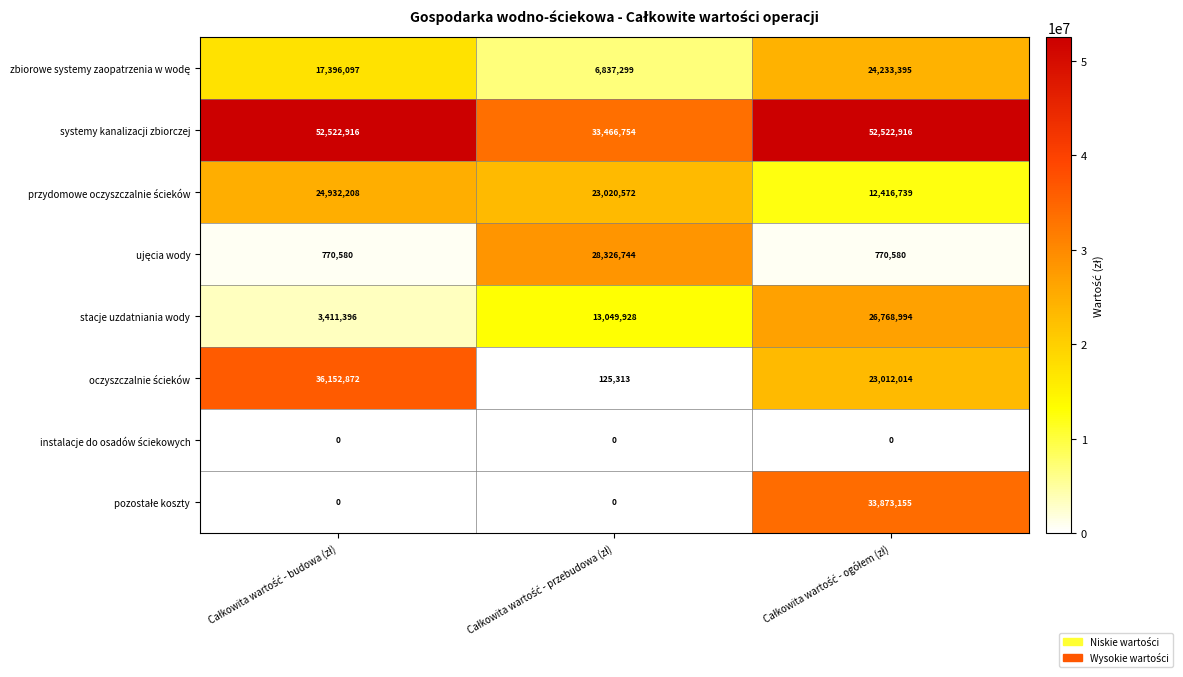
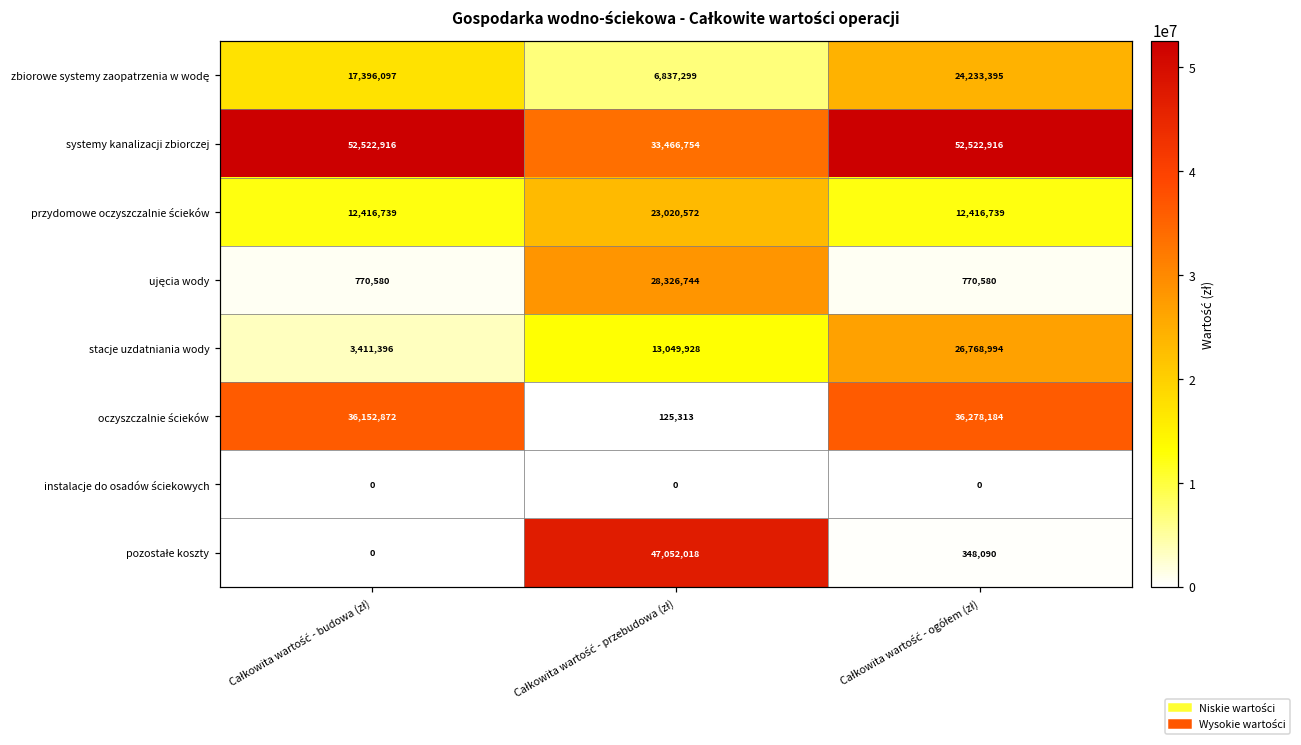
  {
    "zbiorowe systemy zaopatrzenia w wodę": {
      "Całkowita wartość - budowa (zł)": "17,396,097",
      "Całkowita wartość - przebudowa (zł)": "6,837,299",
      "Całkowita wartość - ogółem (zł)": "24,233,395"
    },
    "systemy kanalizacji zbiorczej": {
      "Całkowita wartość - budowa (zł)": "52,522,916",
      "Całkowita wartość - przebudowa (zł)": "33,466,754",
      "Całkowita wartość - ogółem (zł)": "52,522,916"
    },
    "przydomowe oczyszczalnie ścieków": {
-     "Całkowita wartość - budowa (zł)": "24,932,208",
+     "Całkowita wartość - budowa (zł)": "12,416,739",
      "Całkowita wartość - przebudowa (zł)": "23,020,572",
      "Całkowita wartość - ogółem (zł)": "12,416,739"
    },
    "ujęcia wody": {
      "Całkowita wartość - budowa (zł)": "770,580",
      "Całkowita wartość - przebudowa (zł)": "28,326,744",
      "Całkowita wartość - ogółem (zł)": "770,580"
    },
    "stacje uzdatniania wody": {
      "Całkowita wartość - budowa (zł)": "3,411,396",
      "Całkowita wartość - przebudowa (zł)": "13,049,928",
      "Całkowita wartość - ogółem (zł)": "26,768,994"
    },
    "oczyszczalnie ścieków": {
      "Całkowita wartość - budowa (zł)": "36,152,872",
      "Całkowita wartość - przebudowa (zł)": "125,313",
-     "Całkowita wartość - ogółem (zł)": "23,012,014"
+     "Całkowita wartość - ogółem (zł)": "36,278,184"
    },
    "instalacje do osadów ściekowych": {
      "Całkowita wartość - budowa (zł)": "0",
      "Całkowita wartość - przebudowa (zł)": "0",
      "Całkowita wartość - ogółem (zł)": "0"
    },
    "pozostałe koszty": {
      "Całkowita wartość - budowa (zł)": "0",
-     "Całkowita wartość - przebudowa (zł)": "0",
-     "Całkowita wartość - ogółem (zł)": "33,873,155"
+     "Całkowita wartość - przebudowa (zł)": "47,052,018",
+     "Całkowita wartość - ogółem (zł)": "348,090"
    }
  }
